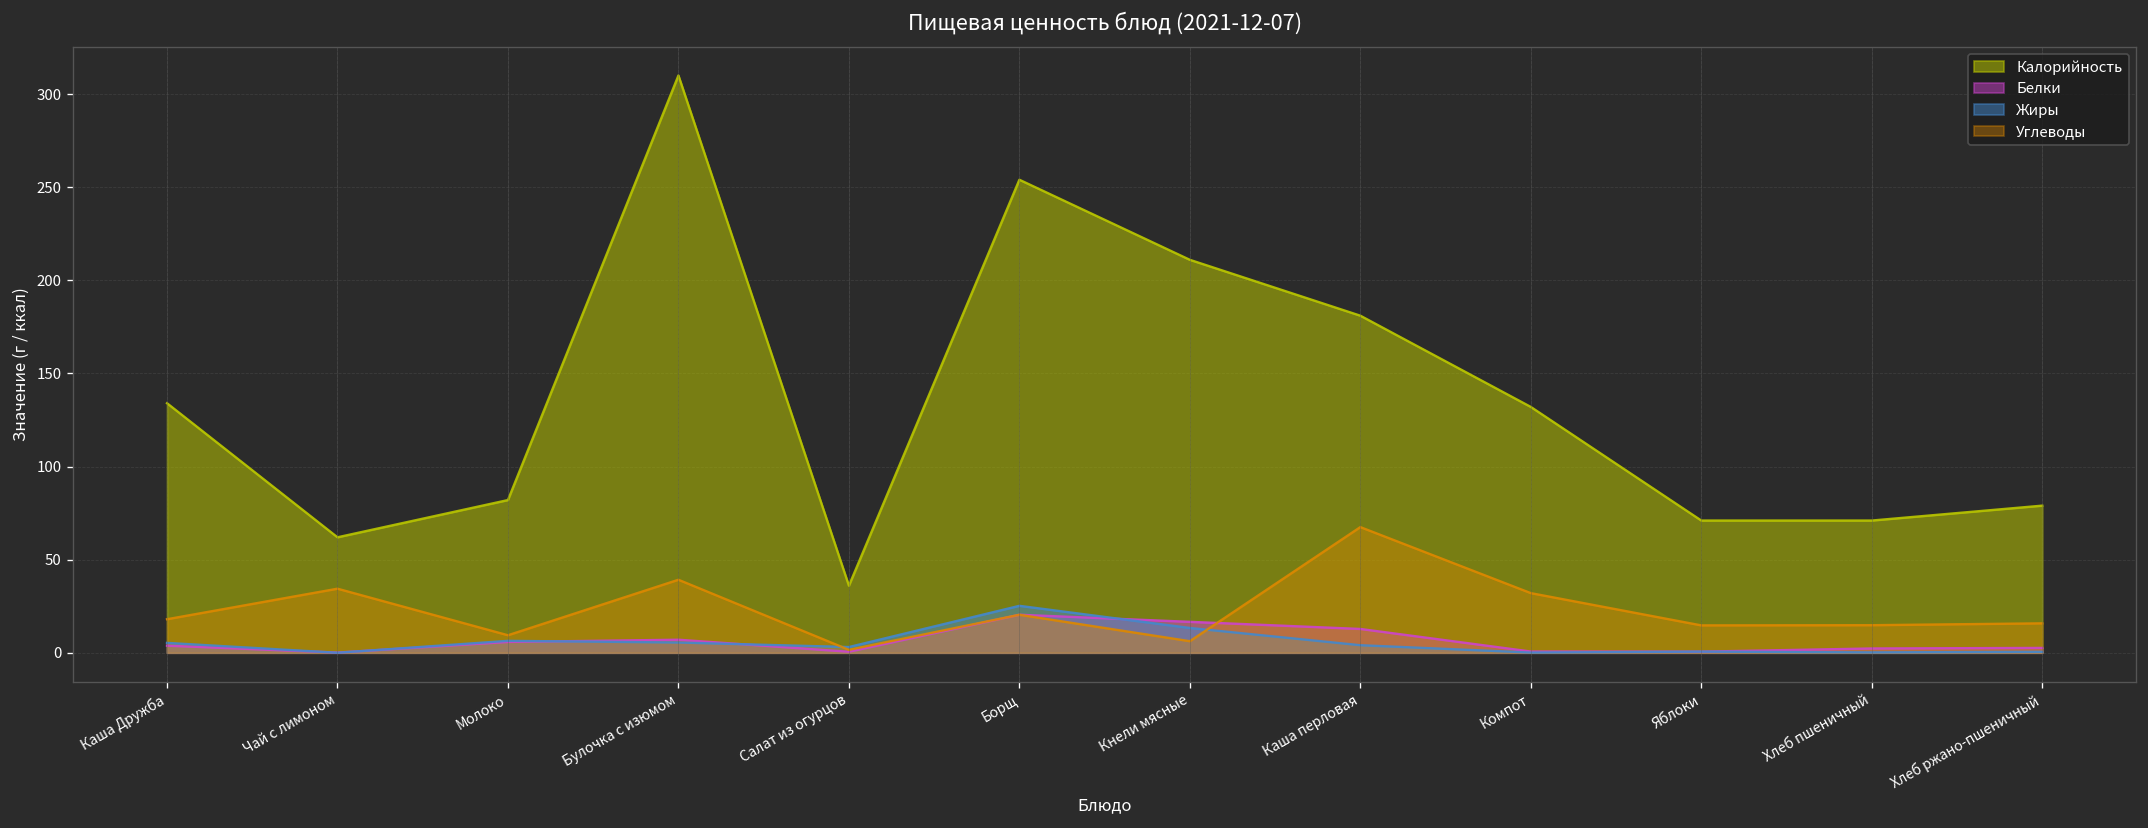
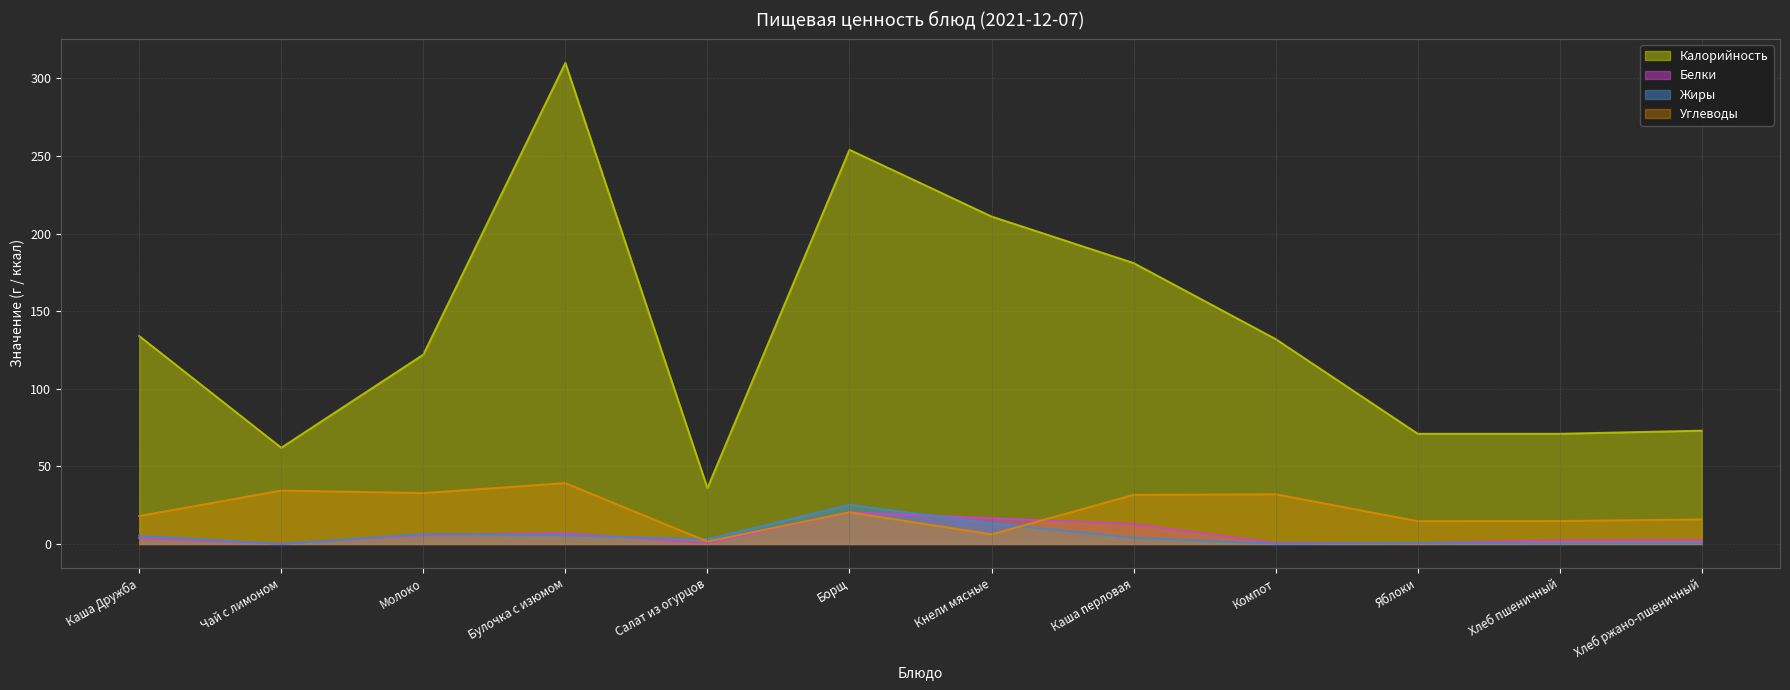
  {
    "Калорийность": {
      "Каша Дружба": 134,
      "Чай с лимоном": 62,
-     "Молоко": 82,
+     "Молоко": 122,
      "Булочка с изюмом": 310,
      "Салат из огурцов": 36,
      "Борщ": 254,
      "Кнели мясные": 211,
      "Каша перловая": 181,
      "Компот": 132,
      "Яблоки": 71,
      "Хлеб пшеничный": 71,
-     "Хлеб ржано-пшеничный": 79
+     "Хлеб ржано-пшеничный": 73
    },
    "Белки": {
      "Кнели мясные": 17,
      "Каша перловая": 13,
      "Хлеб пшеничный": 2,
      "Хлеб ржано-пшеничный": 3
    },
    "Жиры": {
      "Борщ": 25,
      "Кнели мясные": 13,
      "Каша перловая": 4,
      "Хлеб пшеничный": 0,
      "Хлеб ржано-пшеничный": 1
    },
    "Углеводы": {
      "Каша Дружба": 18,
      "Чай с лимоном": 34,
-     "Молоко": 9,
+     "Молоко": 33,
      "Булочка с изюмом": 39,
      "Кнели мясные": 6,
-     "Каша перловая": 67,
+     "Каша перловая": 32,
      "Компот": 32,
      "Яблоки": 15,
      "Хлеб пшеничный": 15,
      "Хлеб ржано-пшеничный": 16
    }
  }
